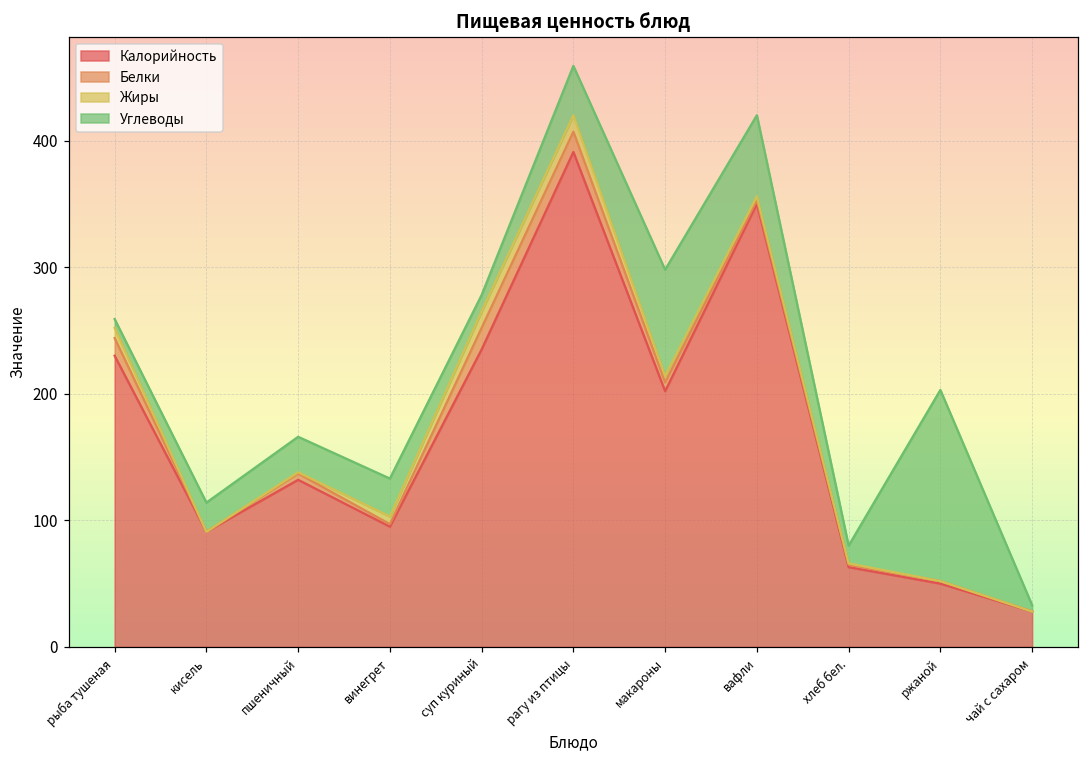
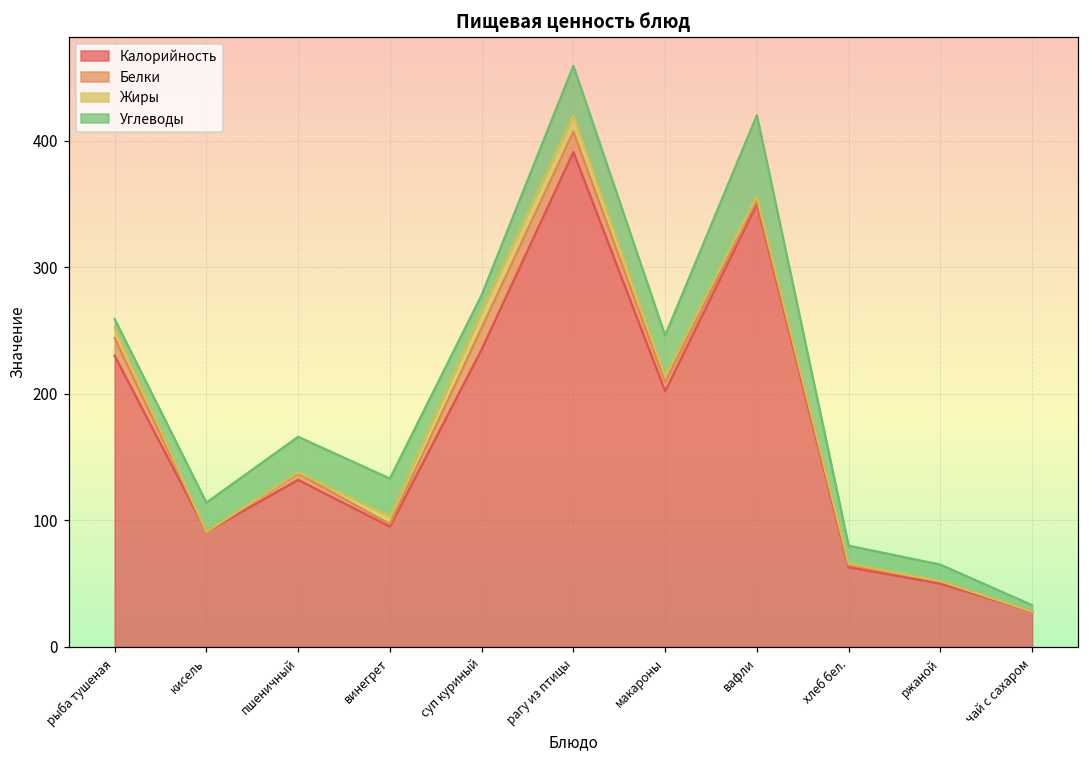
  {
    "Углеводы": {
      "рыба тушеная": 7,
      "кисель": 23,
      "пшеничный": 28,
      "винегрет": 30,
      "суп куриный": 13,
      "рагу из птицы": 39,
-     "макароны": 84,
+     "макароны": 32,
      "вафли": 64,
      "хлеб бел.": 14,
-     "ржаной": 151,
+     "ржаной": 13,
      "чай с сахаром": 5
    }
  }
